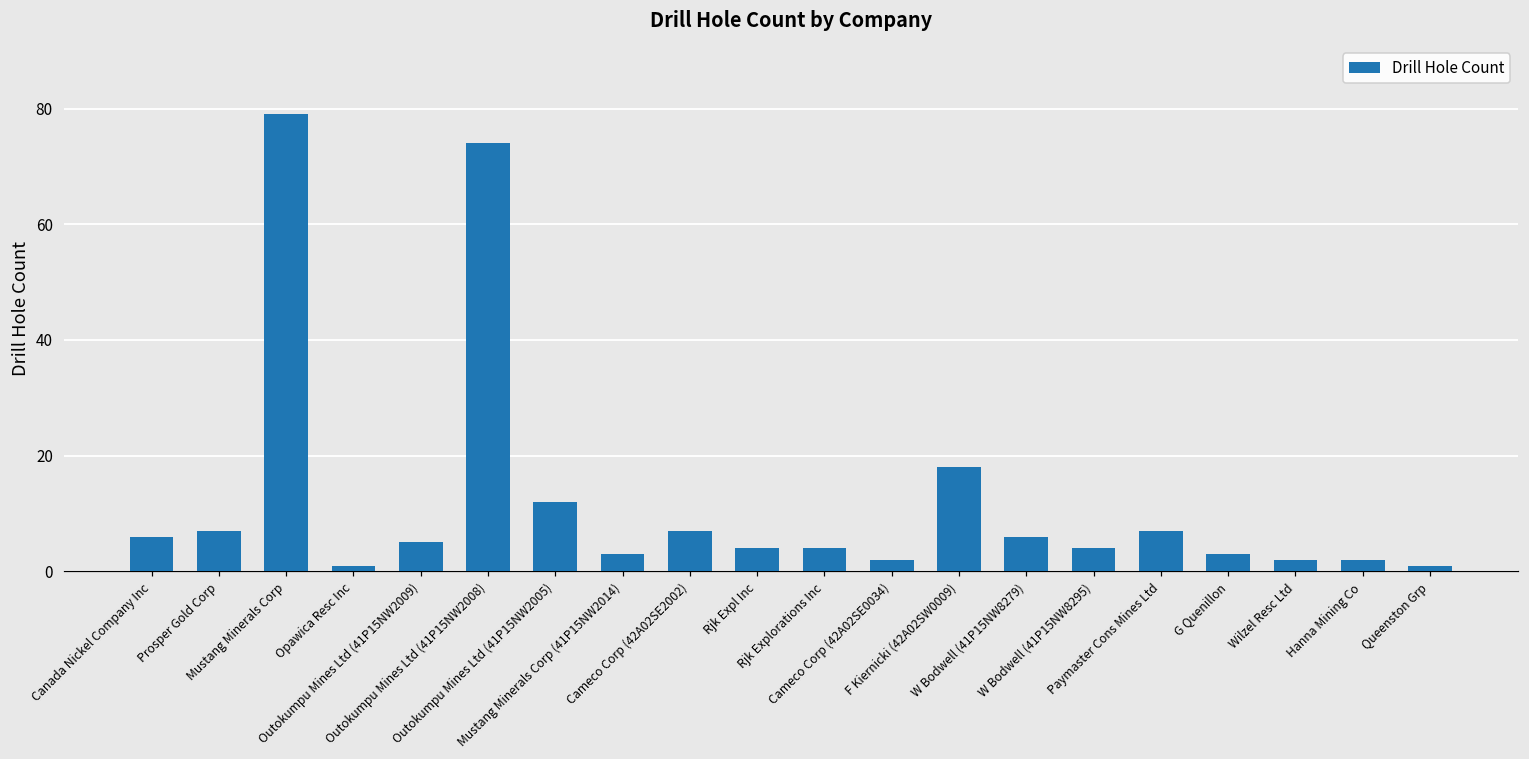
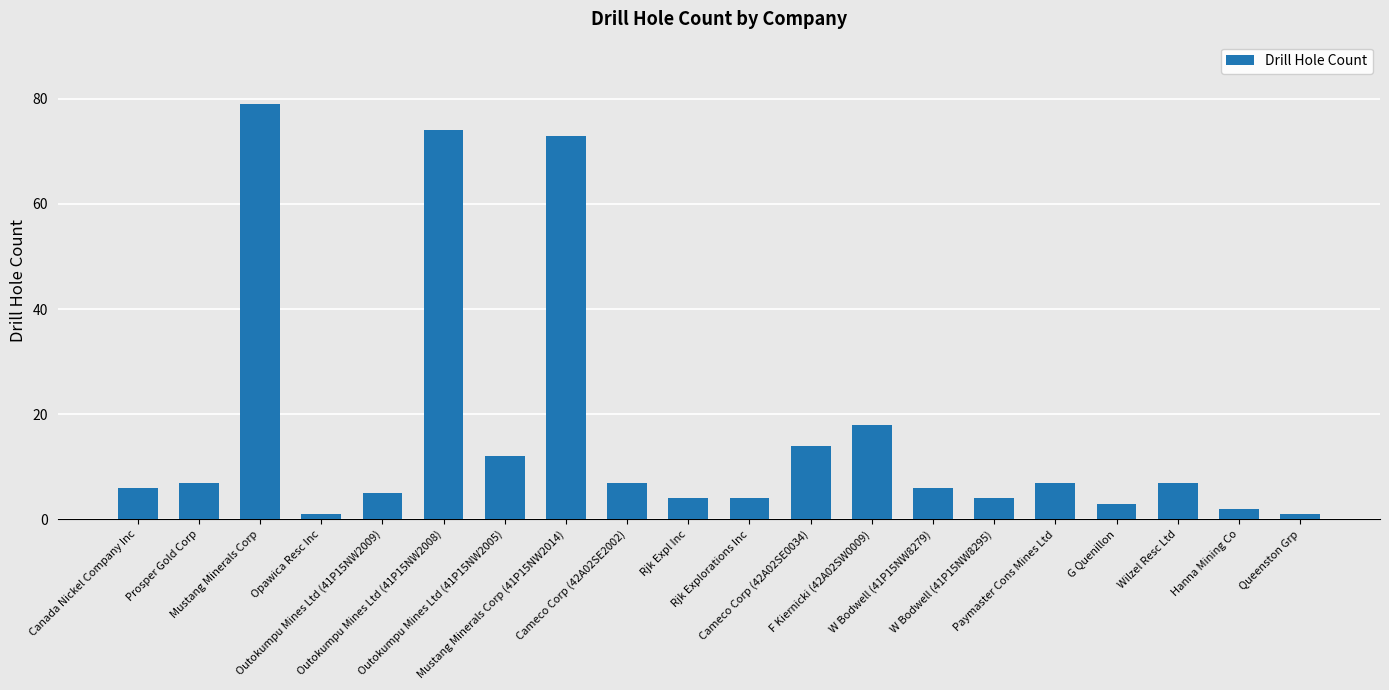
  {
    "Canada Nickel Company Inc": 6,
    "Prosper Gold Corp": 7,
    "Mustang Minerals Corp": 79,
    "Opawica Resc Inc": 1,
    "Outokumpu Mines Ltd (41P15NW2009)": 5,
    "Outokumpu Mines Ltd (41P15NW2008)": 74,
    "Outokumpu Mines Ltd (41P15NW2005)": 12,
-   "Mustang Minerals Corp (41P15NW2014)": 3,
+   "Mustang Minerals Corp (41P15NW2014)": 73,
    "Cameco Corp (42A02SE2002)": 7,
    "Rjk Expl Inc": 4,
    "Rjk Explorations Inc": 4,
-   "Cameco Corp (42A02SE0034)": 2,
+   "Cameco Corp (42A02SE0034)": 14,
    "F Kiernicki (42A02SW0009)": 18,
    "W Bodwell (41P15NW8279)": 6,
    "W Bodwell (41P15NW8295)": 4,
    "Paymaster Cons Mines Ltd": 7,
    "G Quenillon": 3,
-   "Wilzel Resc Ltd": 2,
+   "Wilzel Resc Ltd": 7,
    "Hanna Mining Co": 2,
    "Queenston Grp": 1
  }
